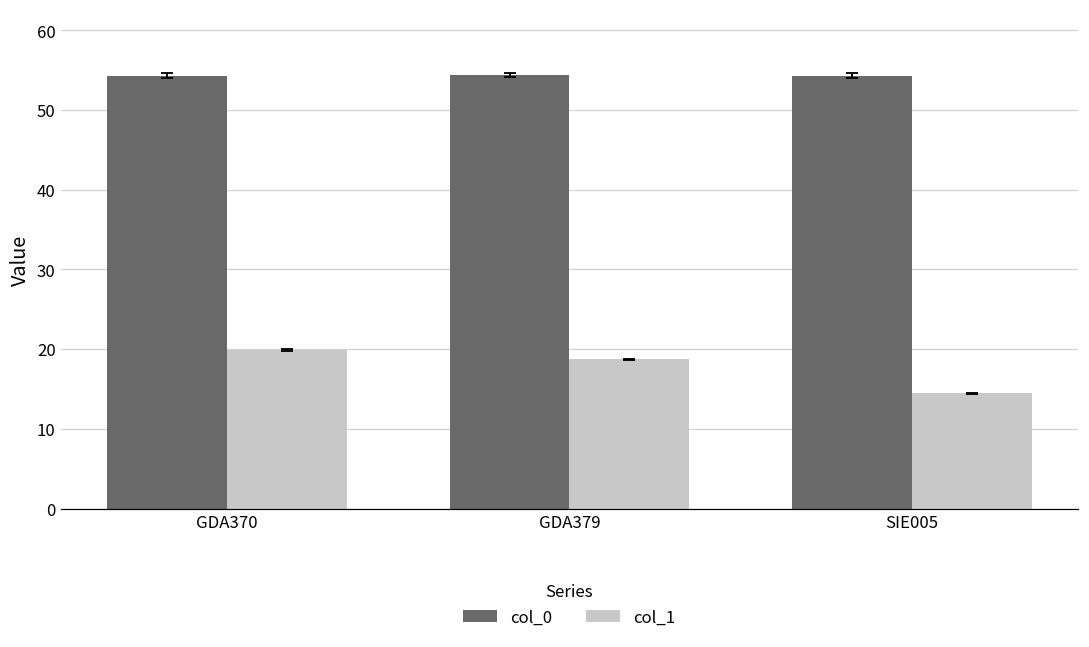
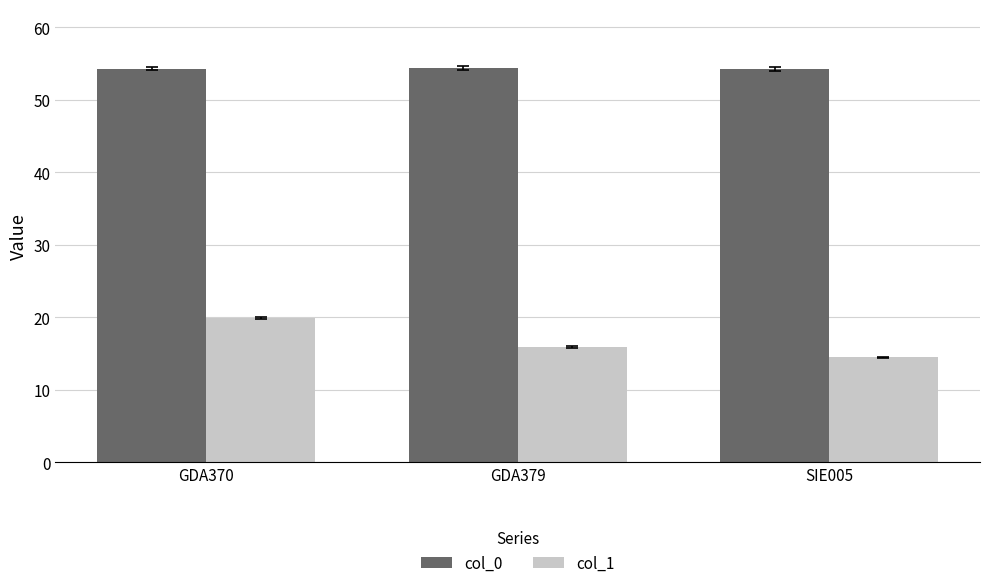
  {
    "col_0": {
      "GDA370": 54,
      "GDA379": 54,
      "SIE005": 54
    },
    "col_1": {
      "GDA370": 20,
-     "GDA379": 19,
+     "GDA379": 16,
      "SIE005": 14
    }
  }
